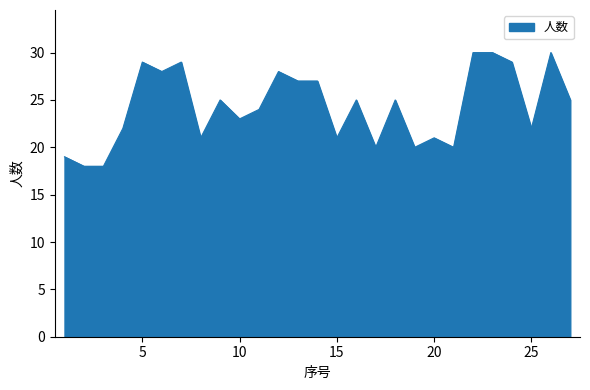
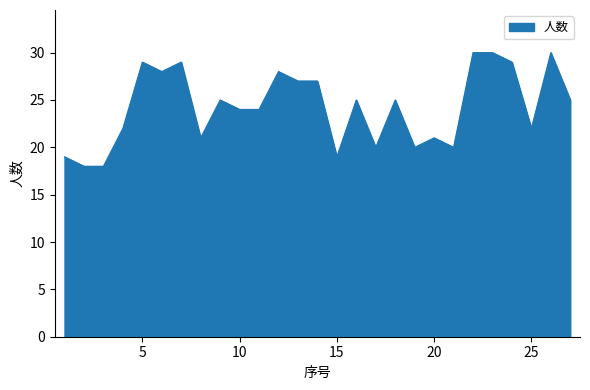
  {
    "5": 29,
-   "10": 23,
-   "15": 21,
+   "10": 24,
+   "15": 19,
    "20": 21,
    "25": 22
  }
